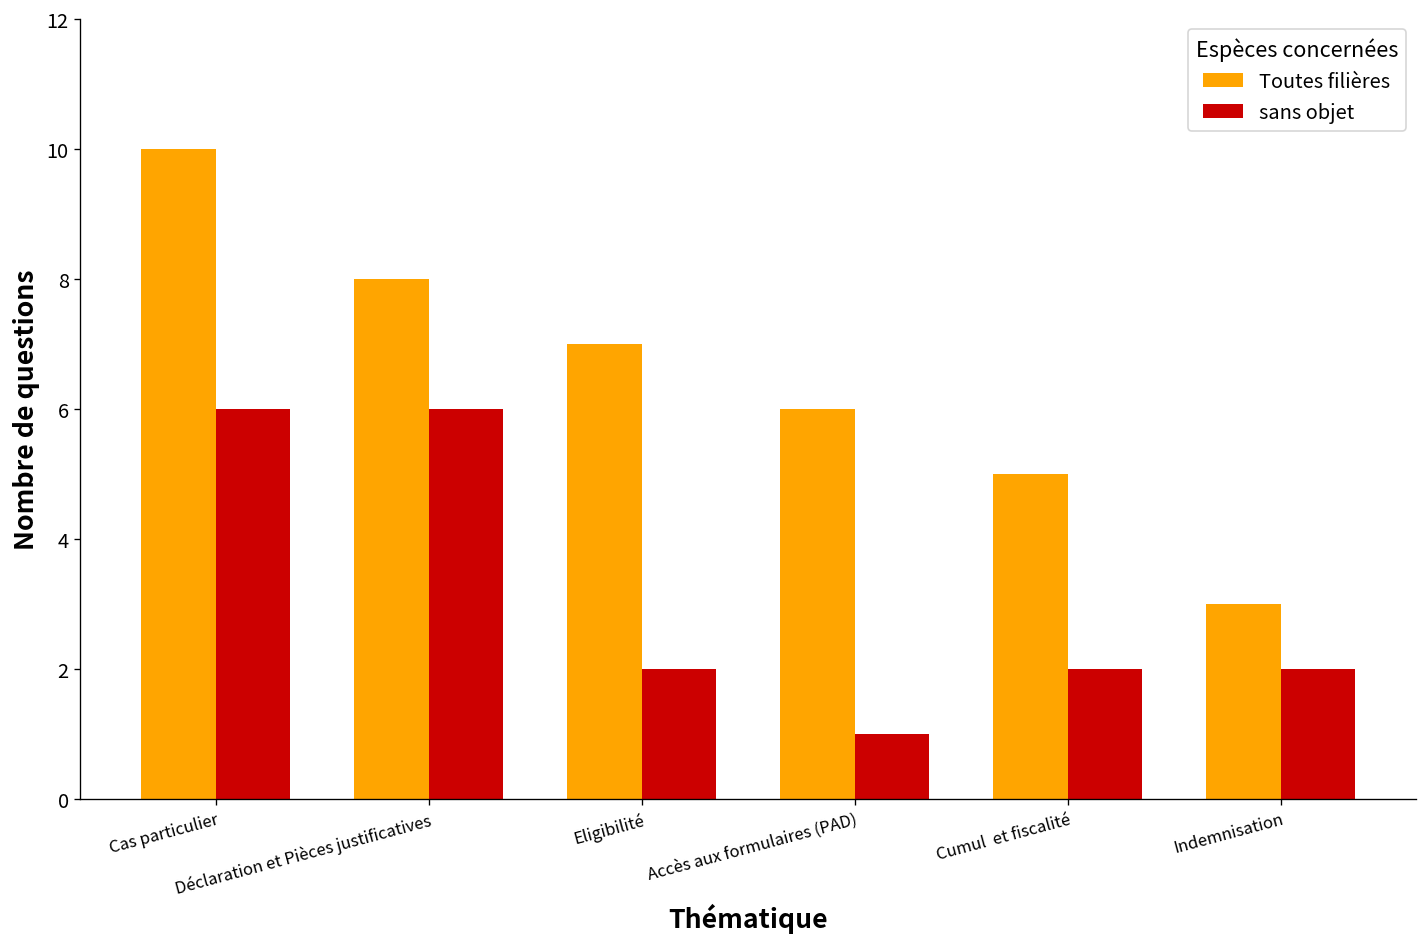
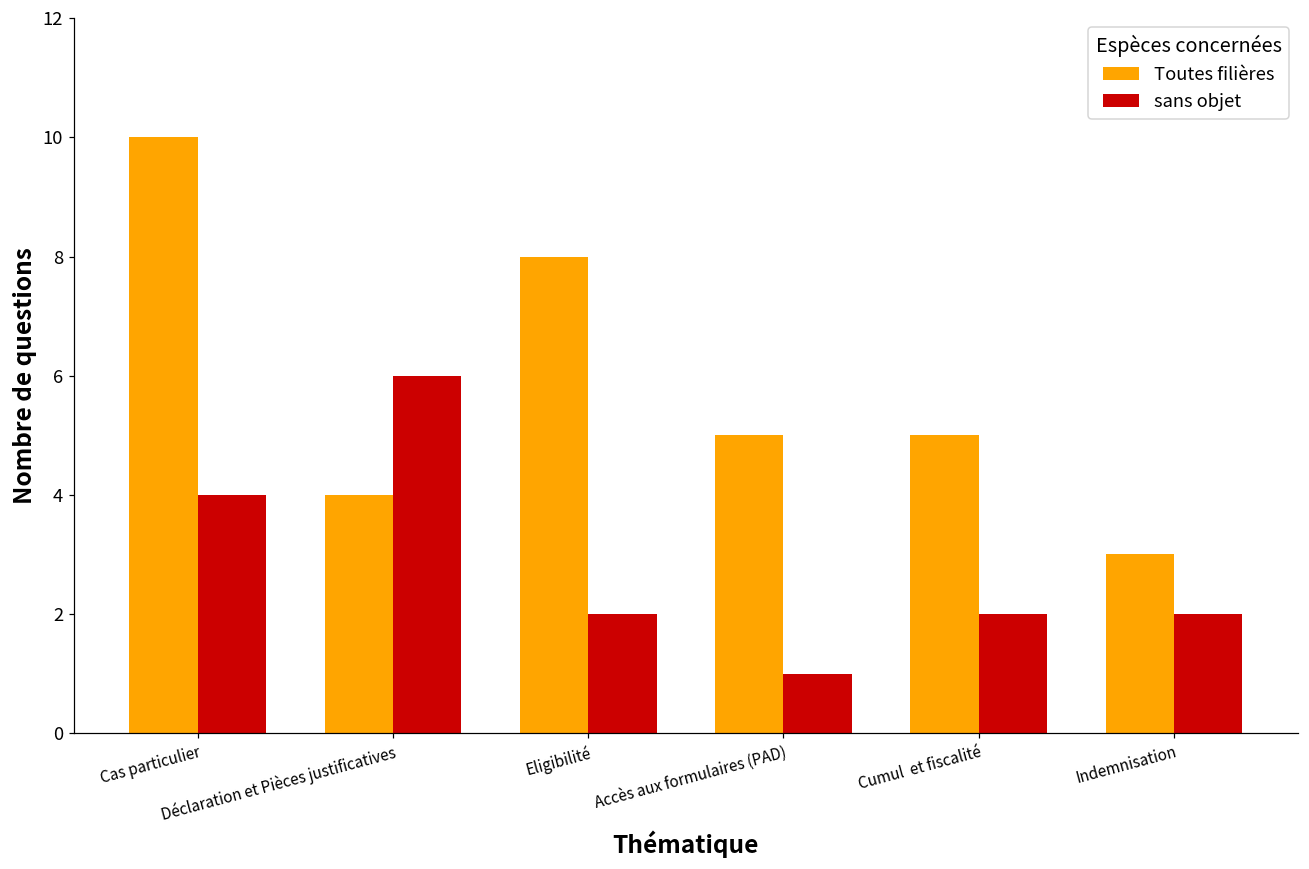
  {
    "Toutes filières": {
      "Cas particulier": 10,
-     "Déclaration et Pièces justificatives": 8,
-     "Eligibilité": 7,
-     "Accès aux formulaires (PAD)": 6,
+     "Déclaration et Pièces justificatives": 4,
+     "Eligibilité": 8,
+     "Accès aux formulaires (PAD)": 5,
      "Cumul et fiscalité": 5,
      "Indemnisation": 3
    },
    "sans objet": {
-     "Cas particulier": 6,
+     "Cas particulier": 4,
      "Déclaration et Pièces justificatives": 6,
      "Eligibilité": 2,
      "Accès aux formulaires (PAD)": 1,
      "Cumul et fiscalité": 2,
      "Indemnisation": 2
    }
  }
